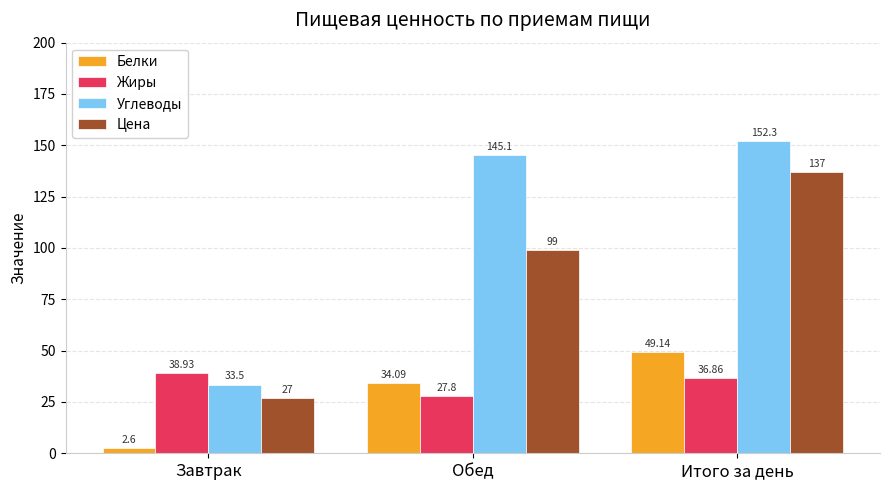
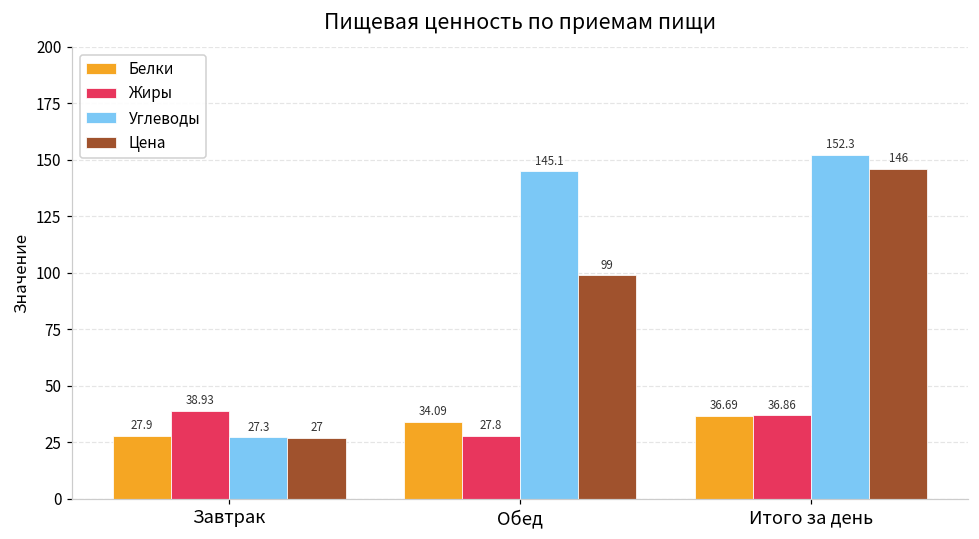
  {
    "Белки": {
-     "Завтрак": 2.6,
+     "Завтрак": 27.9,
      "Обед": 34.09,
-     "Итого за день": 49.14
+     "Итого за день": 36.69
    },
    "Жиры": {
      "Завтрак": 38.93,
      "Обед": 27.8,
      "Итого за день": 36.86
    },
    "Углеводы": {
-     "Завтрак": 33.5,
+     "Завтрак": 27.3,
      "Обед": 145.1,
      "Итого за день": 152.3
    },
    "Цена": {
      "Завтрак": 27,
      "Обед": 99,
-     "Итого за день": 137
+     "Итого за день": 146
    }
  }
